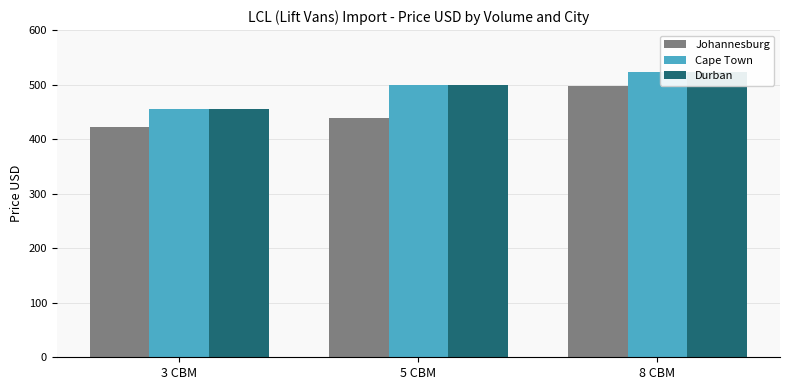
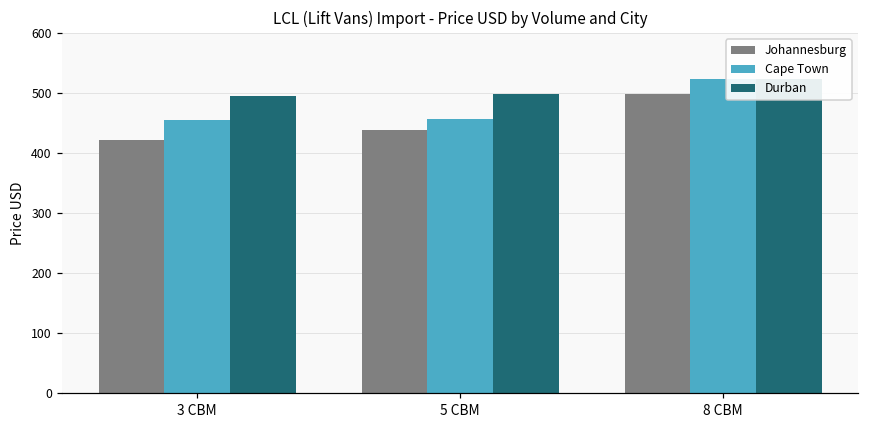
  {
    "Johannesburg": {
      "3 CBM": 420,
      "5 CBM": 440,
      "8 CBM": 500
    },
    "Cape Town": {
      "3 CBM": 460,
-     "5 CBM": 500,
+     "5 CBM": 460,
      "8 CBM": 520
    },
    "Durban": {
-     "3 CBM": 460,
+     "3 CBM": 500,
      "5 CBM": 500
    }
  }
